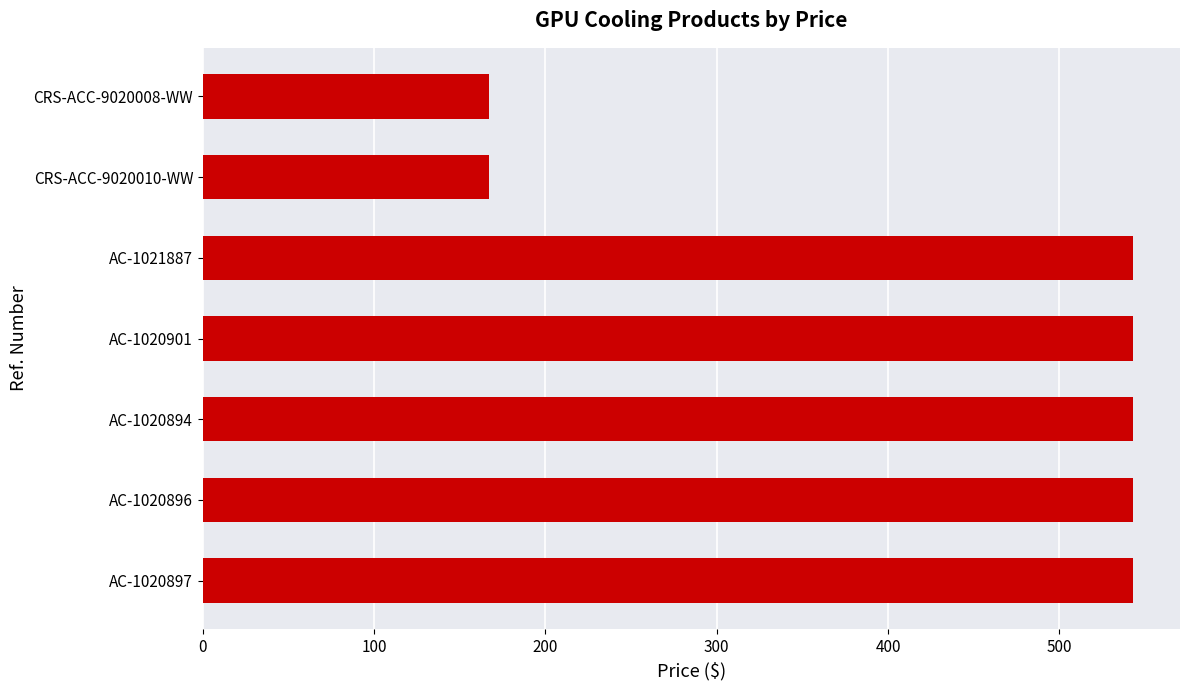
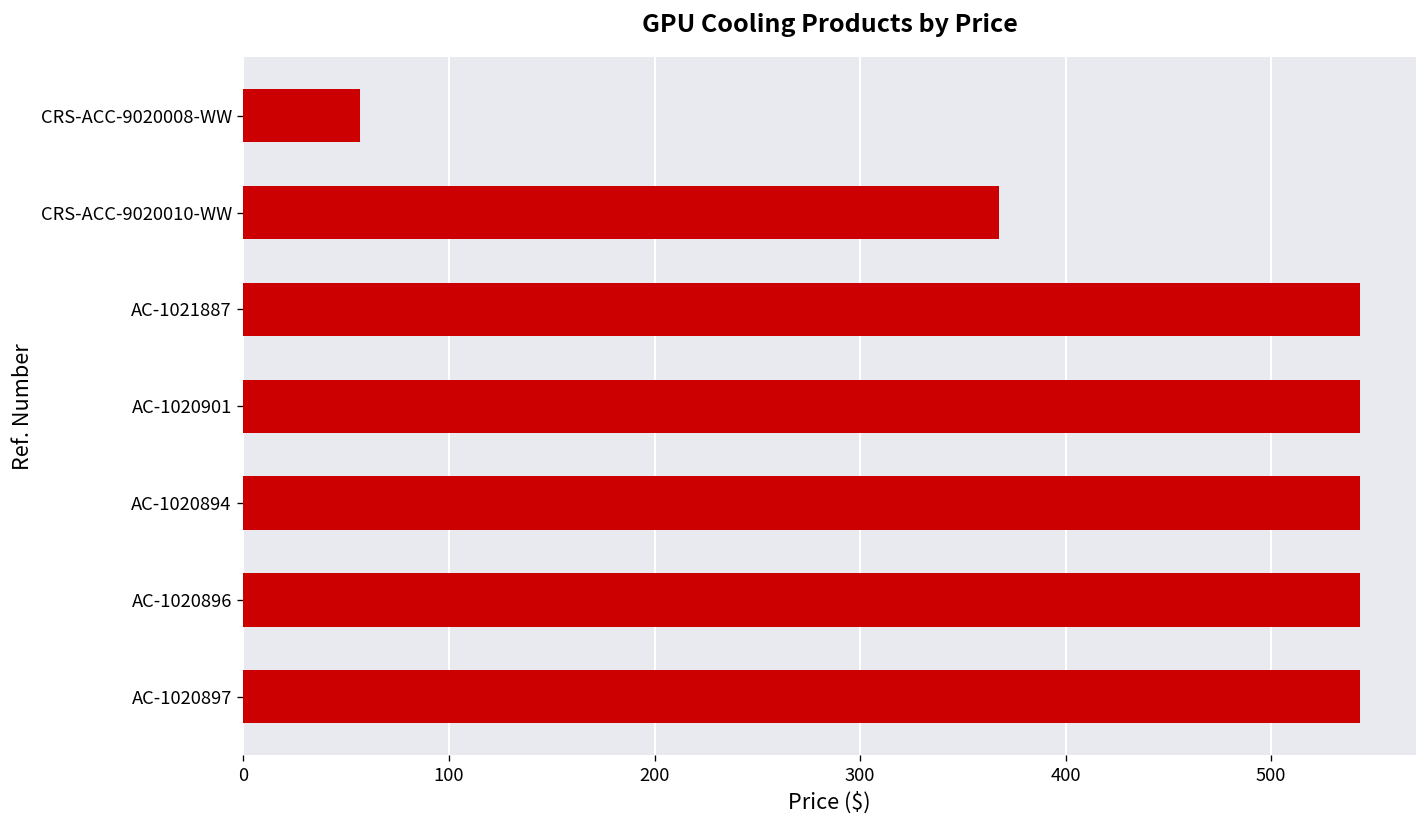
  {
-   "CRS-ACC-9020008-WW": 167,
-   "CRS-ACC-9020010-WW": 167,
+   "CRS-ACC-9020008-WW": 57,
+   "CRS-ACC-9020010-WW": 368,
    "AC-1021887": 543,
    "AC-1020901": 543,
    "AC-1020894": 543,
    "AC-1020896": 543,
    "AC-1020897": 543
  }
